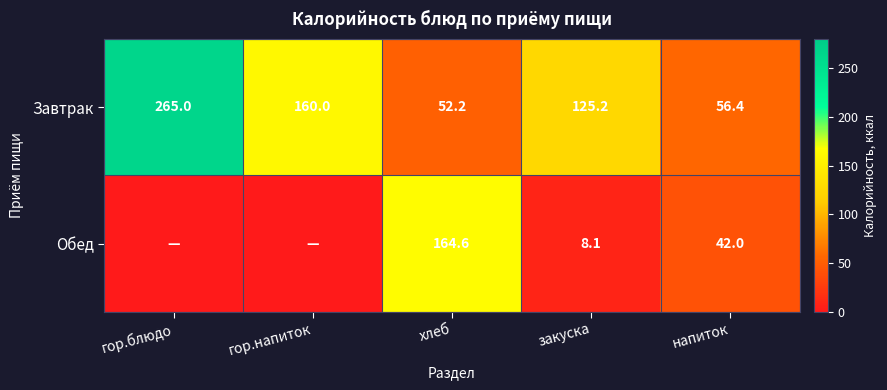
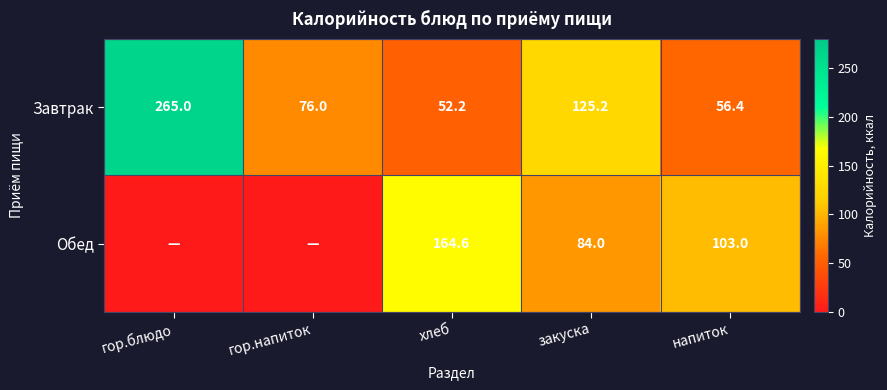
  {
    "Завтрак": {
      "гор.блюдо": 265.0,
-     "гор.напиток": 160.0,
+     "гор.напиток": 76.0,
      "хлеб": 52.2,
      "закуска": 125.2,
      "напиток": 56.4
    },
    "Обед": {
      "хлеб": 164.6,
-     "закуска": 8.1,
-     "напиток": 42.0
+     "закуска": 84.0,
+     "напиток": 103.0
    }
  }
